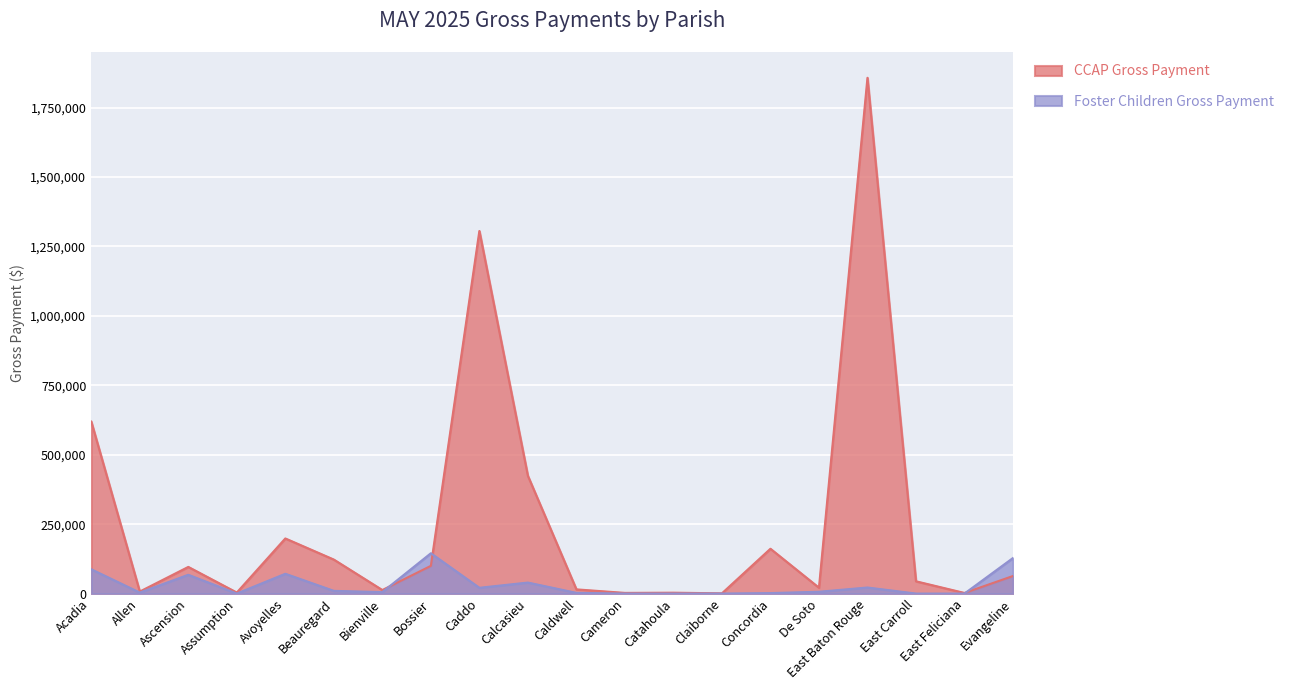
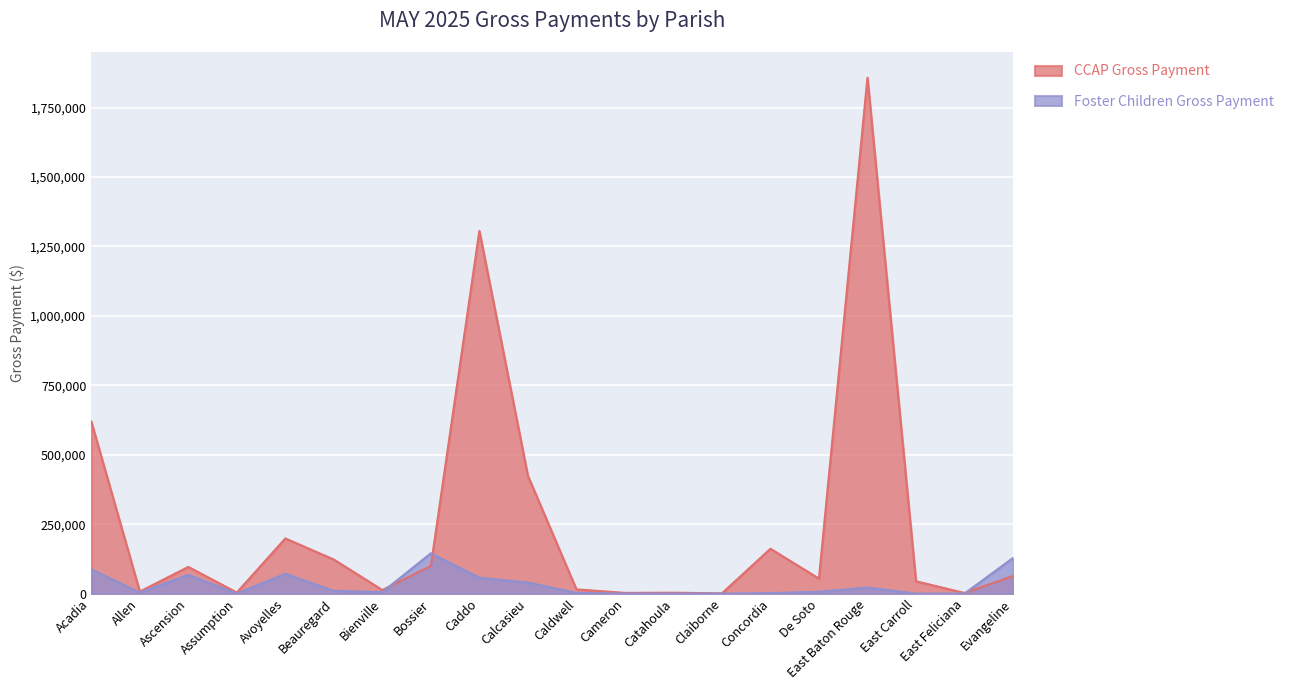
  {
    "CCAP Gross Payment": {
      "Acadia": "620,000",
      "Ascension": "100,000",
      "Avoyelles": "200,000",
      "Beauregard": "120,000",
      "Bossier": "100,000",
      "Caddo": "1,310,000",
      "Calcasieu": "420,000",
      "Caldwell": "20,000",
      "Concordia": "160,000",
-     "De Soto": "20,000",
+     "De Soto": "50,000",
      "East Baton Rouge": "1,860,000",
      "East Carroll": "40,000",
      "Evangeline": "60,000"
    },
    "Foster Children Gross Payment": {
      "Acadia": "90,000",
      "Ascension": "70,000",
      "Avoyelles": "70,000",
      "Beauregard": "10,000",
      "Bossier": "150,000",
-     "Caddo": "20,000",
+     "Caddo": "60,000",
      "Calcasieu": "40,000",
      "Caldwell": "0",
      "Concordia": "0",
      "De Soto": "10,000",
      "East Baton Rouge": "20,000",
      "East Carroll": "0",
      "Evangeline": "130,000"
    }
  }
